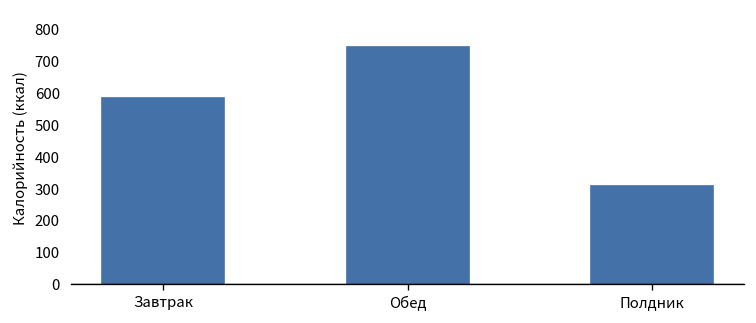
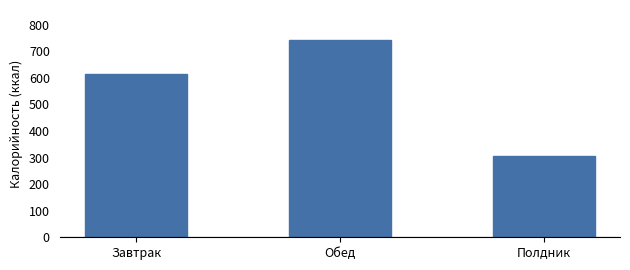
  {
-   "Завтрак": 580,
+   "Завтрак": 620,
    "Обед": 740,
    "Полдник": 310
  }
